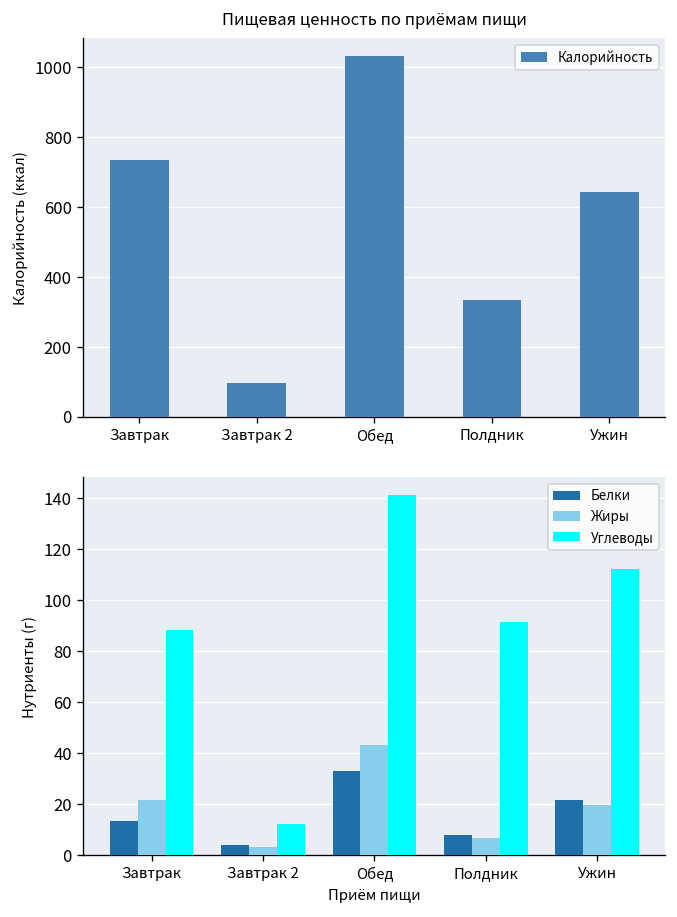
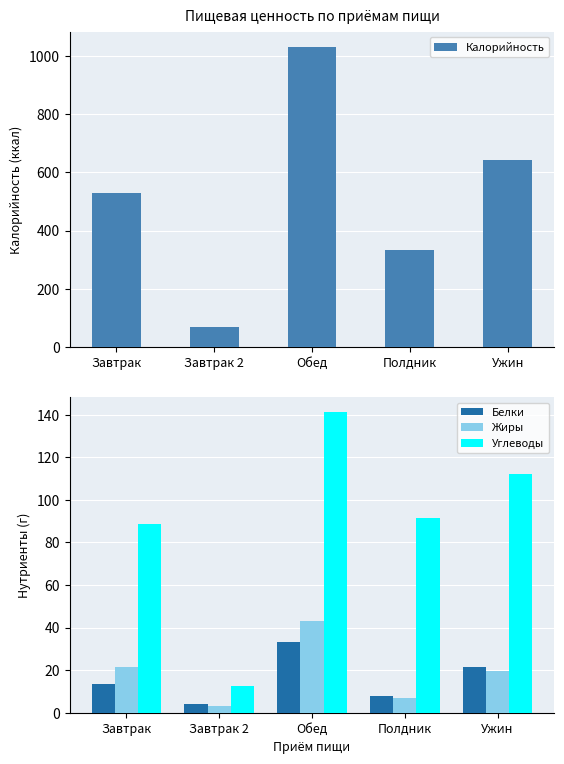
  {
    "Пищевая ценность по приёмам пищи": {
-     "Завтрак": 740,
-     "Завтрак 2": 100,
+     "Завтрак": 530,
+     "Завтрак 2": 70,
      "Обед": 1030,
      "Полдник": 330,
      "Ужин": 640
    }
  }
